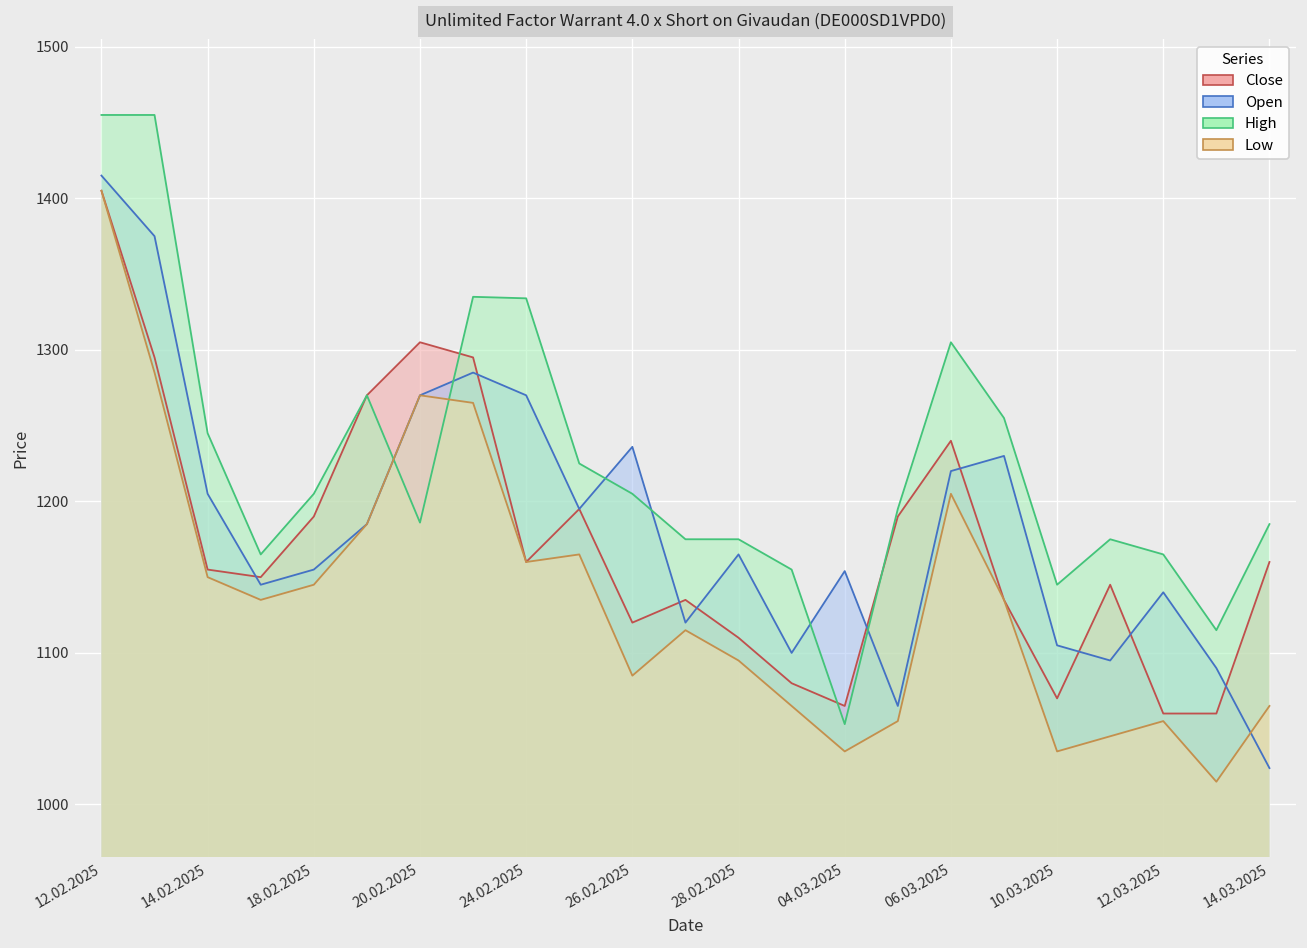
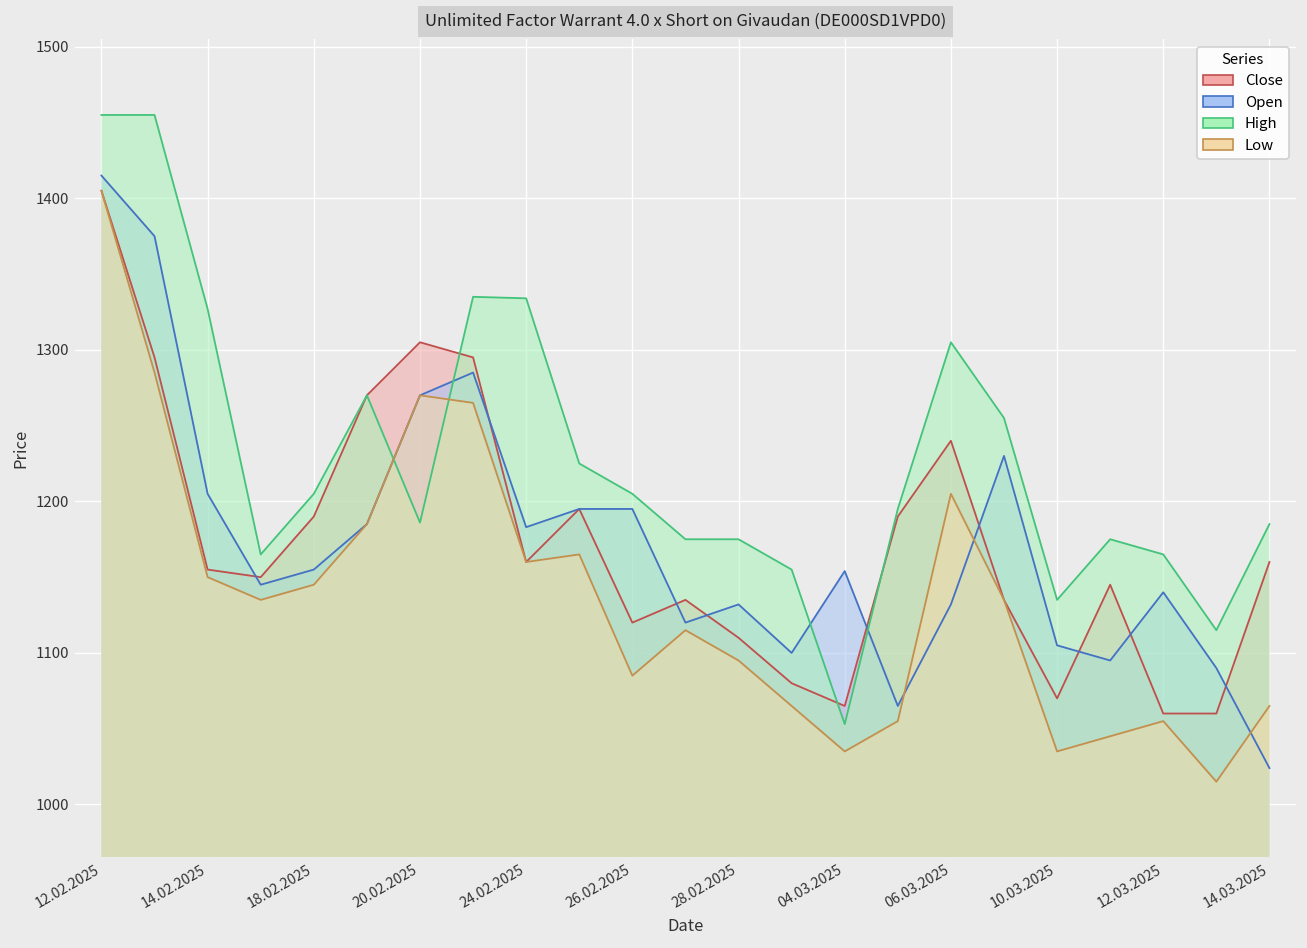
  {
    "Open": {
      "12.02.2025": 1415,
      "14.02.2025": 1205,
      "18.02.2025": 1155,
-     "24.02.2025": 1270,
-     "26.02.2025": 1236,
-     "28.02.2025": 1165,
+     "24.02.2025": 1183,
+     "26.02.2025": 1195,
+     "28.02.2025": 1132,
      "04.03.2025": 1154,
-     "06.03.2025": 1220,
+     "06.03.2025": 1132,
      "10.03.2025": 1105,
      "12.03.2025": 1140,
      "14.03.2025": 1024
    },
    "High": {
      "12.02.2025": 1455,
-     "14.02.2025": 1245,
+     "14.02.2025": 1327,
      "18.02.2025": 1205,
      "20.02.2025": 1186,
      "24.02.2025": 1334,
      "26.02.2025": 1205,
      "28.02.2025": 1175,
      "04.03.2025": 1053,
      "06.03.2025": 1305,
-     "10.03.2025": 1145,
+     "10.03.2025": 1135,
      "12.03.2025": 1165,
      "14.03.2025": 1185
    }
  }
